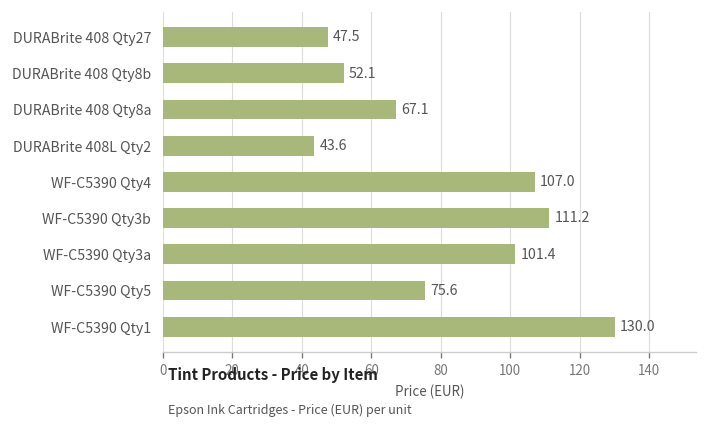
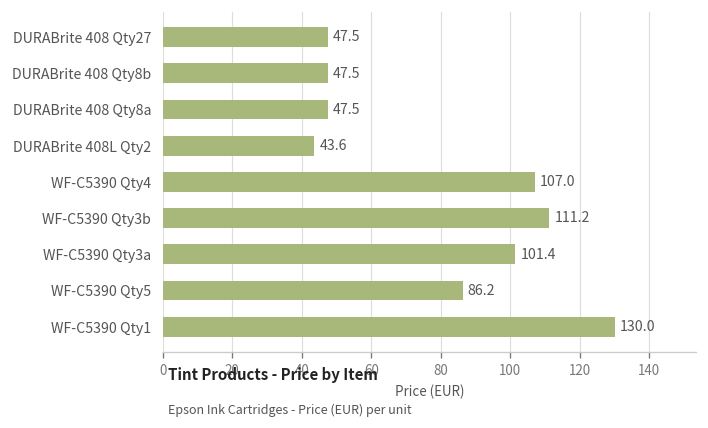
  {
    "DURABrite 408 Qty27": 47.5,
-   "DURABrite 408 Qty8b": 52.1,
-   "DURABrite 408 Qty8a": 67.1,
+   "DURABrite 408 Qty8b": 47.5,
+   "DURABrite 408 Qty8a": 47.5,
    "DURABrite 408L Qty2": 43.6,
    "WF-C5390 Qty4": 107.0,
    "WF-C5390 Qty3b": 111.2,
    "WF-C5390 Qty3a": 101.4,
-   "WF-C5390 Qty5": 75.6,
+   "WF-C5390 Qty5": 86.2,
    "WF-C5390 Qty1": 130.0
  }
